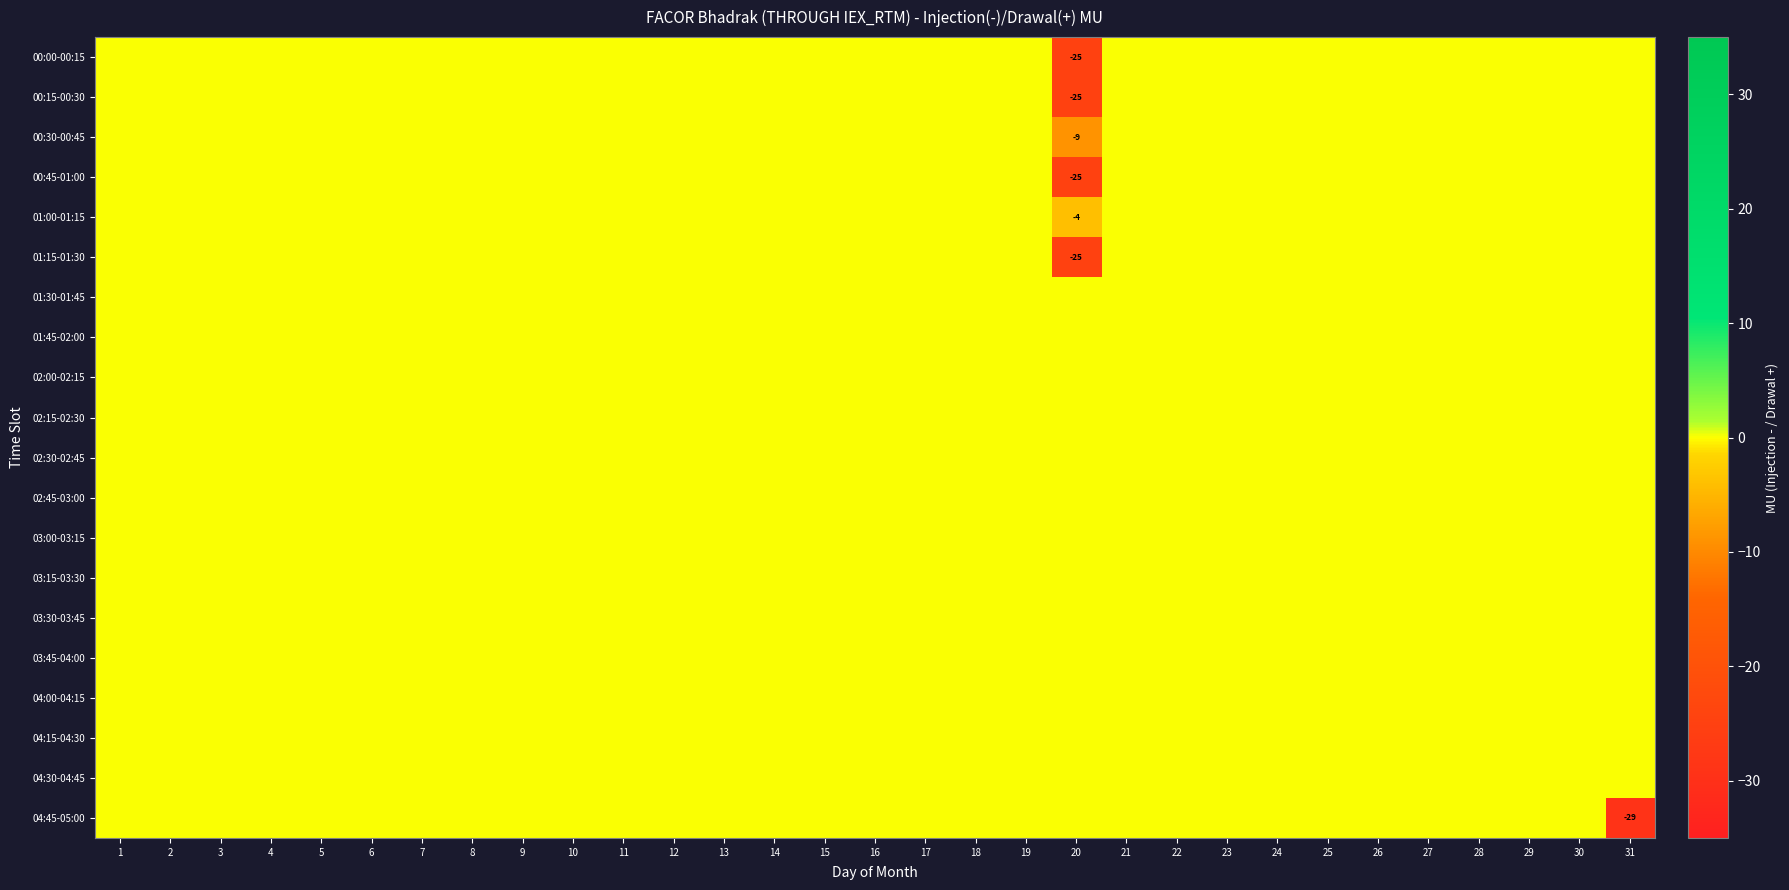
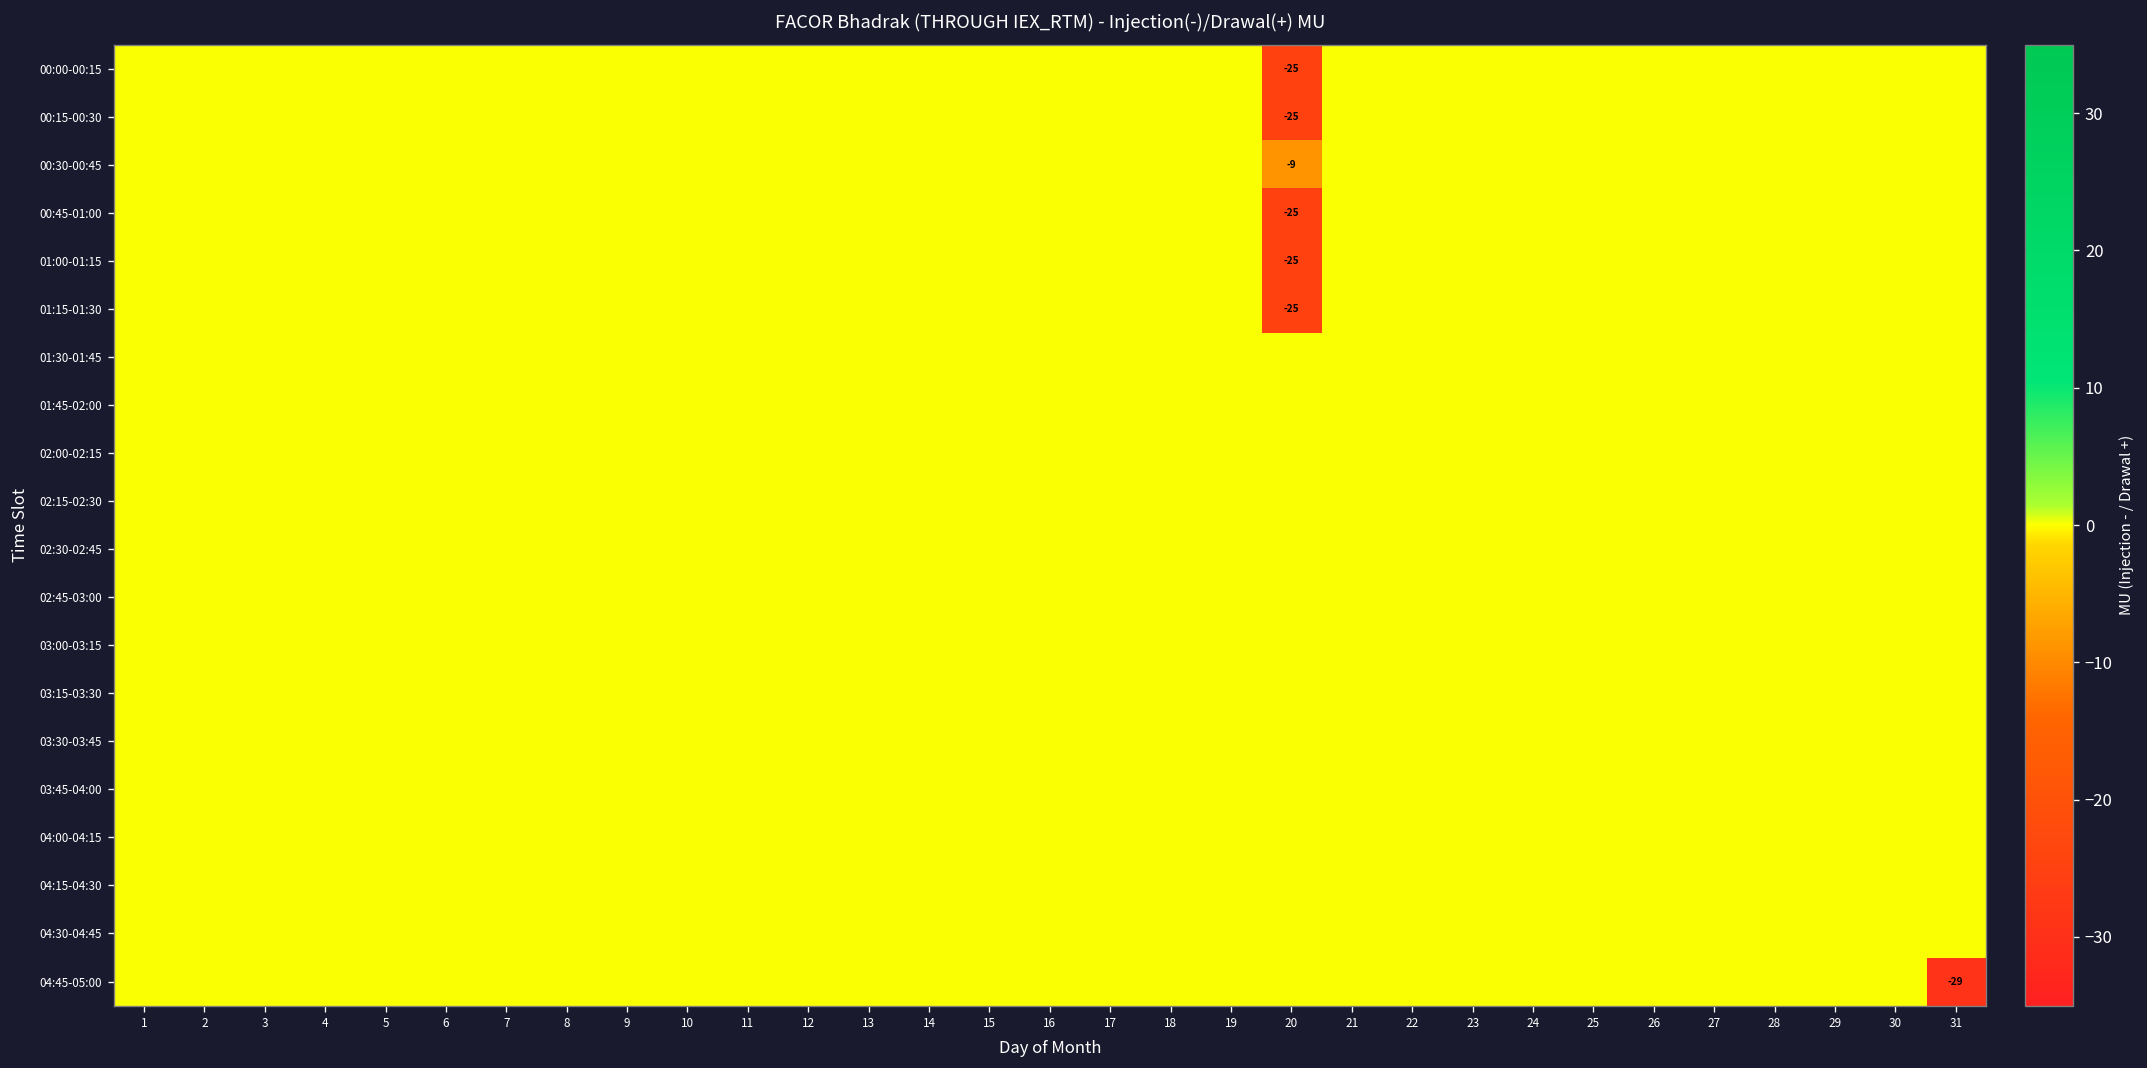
  {
    "00:00-00:15": {
      "20": -25
    },
    "00:15-00:30": {
      "20": -25
    },
    "00:30-00:45": {
      "20": -9
    },
    "00:45-01:00": {
      "20": -25
    },
    "01:00-01:15": {
-     "20": -4
+     "20": -25
    },
    "01:15-01:30": {
      "20": -25
    },
    "04:45-05:00": {
      "31": -29
    }
  }
